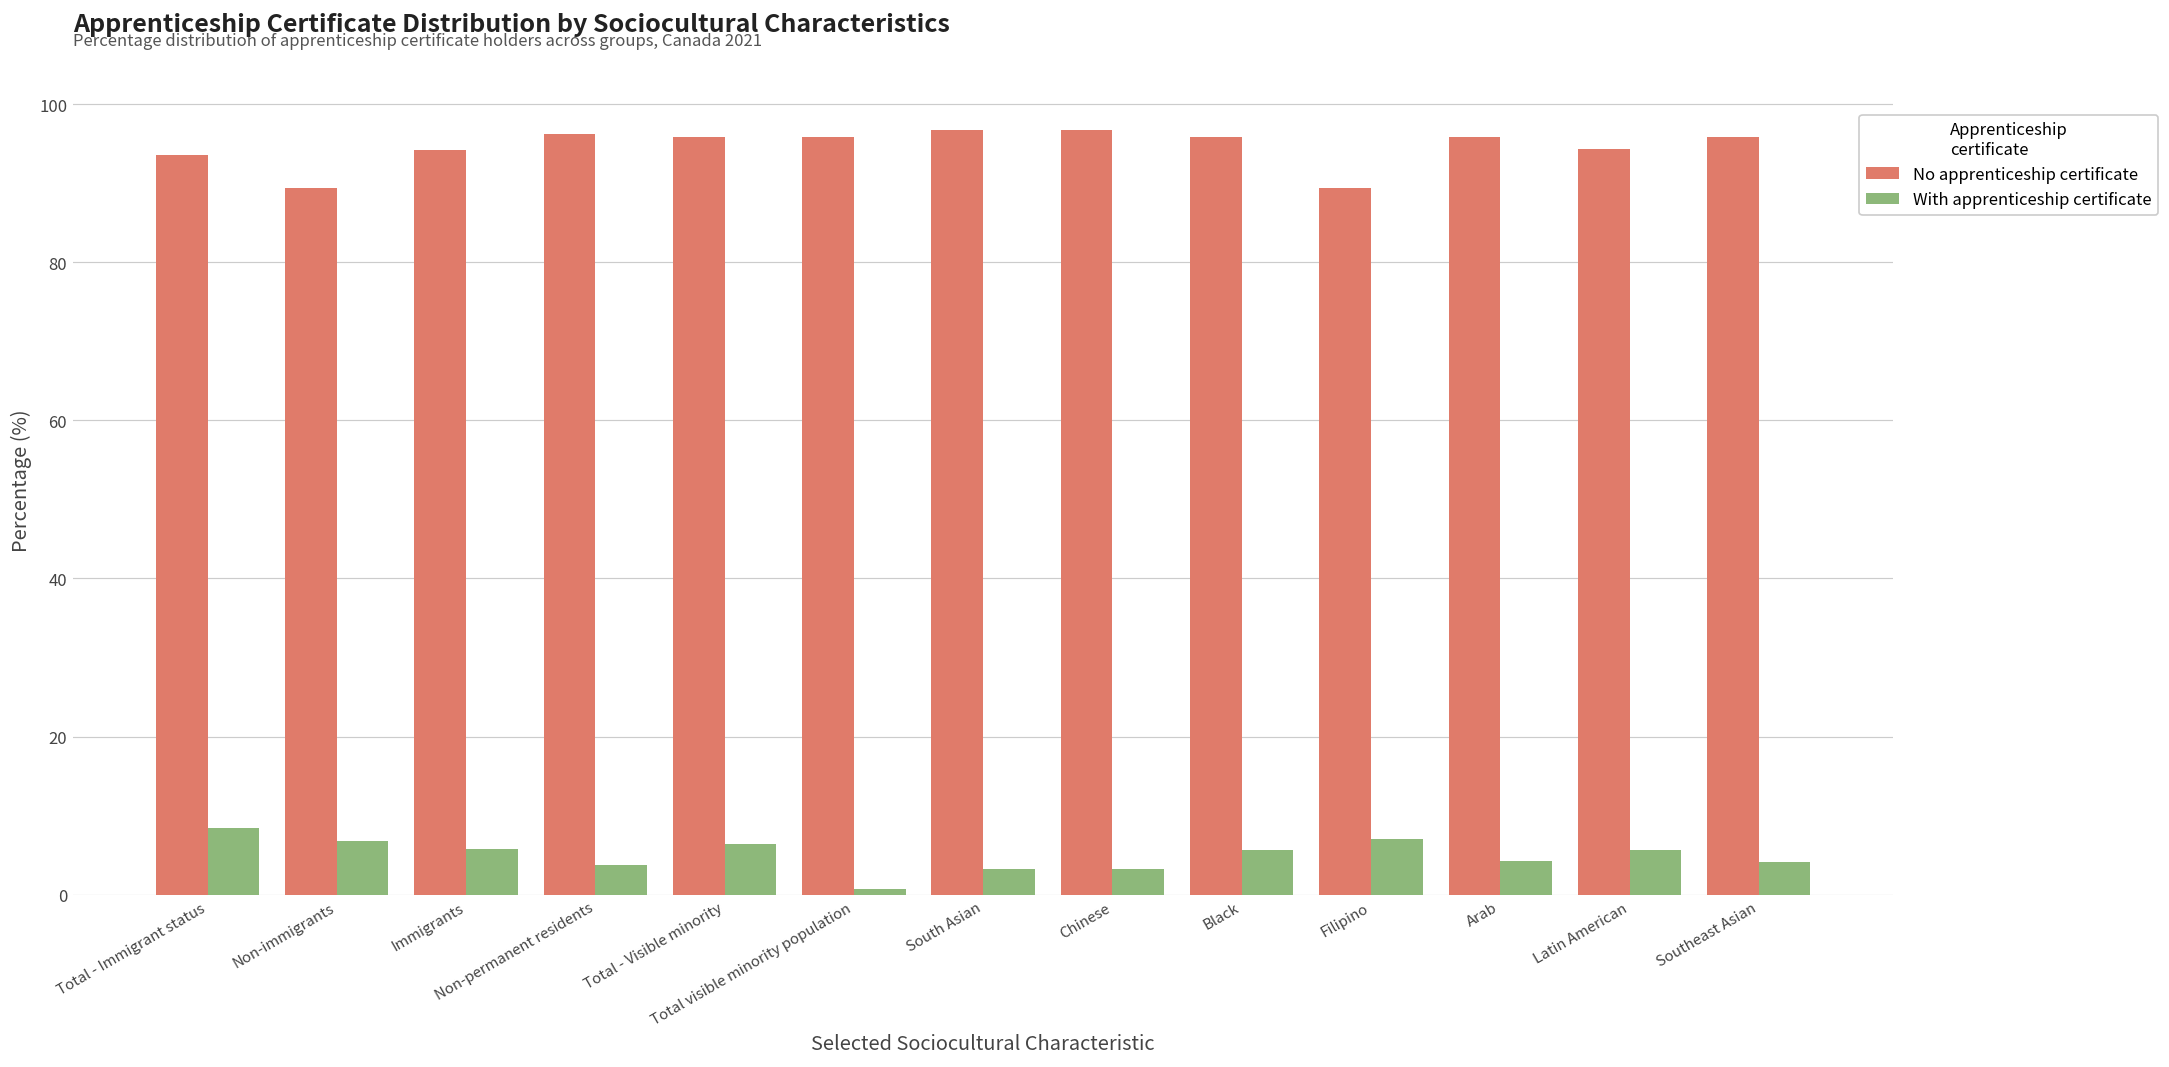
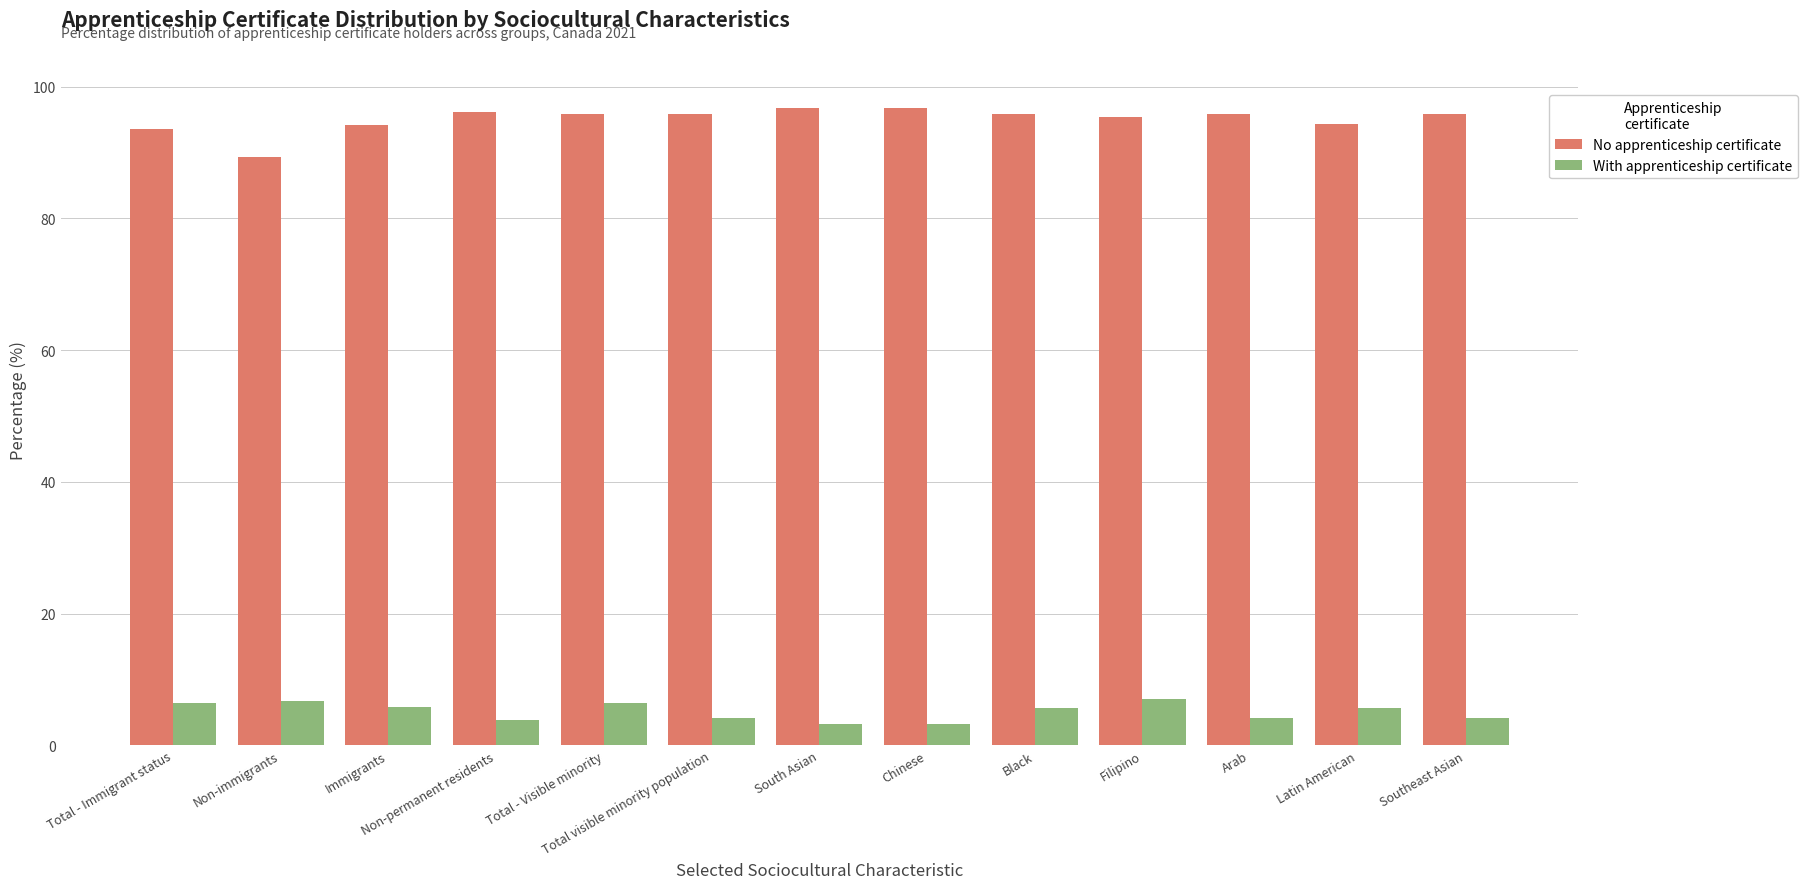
  {
    "No apprenticeship certificate": {
      "Total - Immigrant status": 94,
      "Non-immigrants": 89,
      "Immigrants": 94,
      "Non-permanent residents": 96,
      "Total - Visible minority": 96,
      "Total visible minority population": 96,
      "South Asian": 97,
      "Chinese": 97,
      "Black": 96,
-     "Filipino": 89,
+     "Filipino": 95,
      "Arab": 96,
      "Latin American": 94,
      "Southeast Asian": 96
    },
    "With apprenticeship certificate": {
-     "Total - Immigrant status": 8,
+     "Total - Immigrant status": 6,
      "Non-immigrants": 7,
      "Immigrants": 6,
      "Non-permanent residents": 4,
      "Total - Visible minority": 6,
-     "Total visible minority population": 1,
+     "Total visible minority population": 4,
      "South Asian": 3,
      "Chinese": 3,
      "Black": 6,
      "Filipino": 7,
      "Arab": 4,
      "Latin American": 6,
      "Southeast Asian": 4
    }
  }
